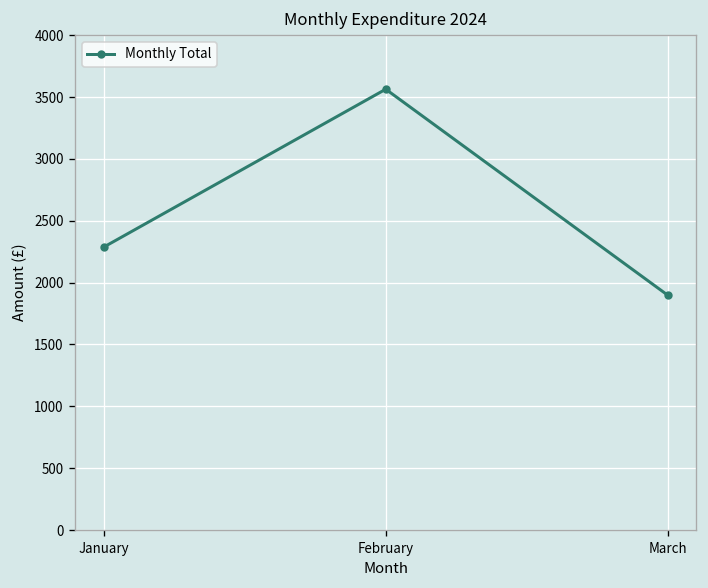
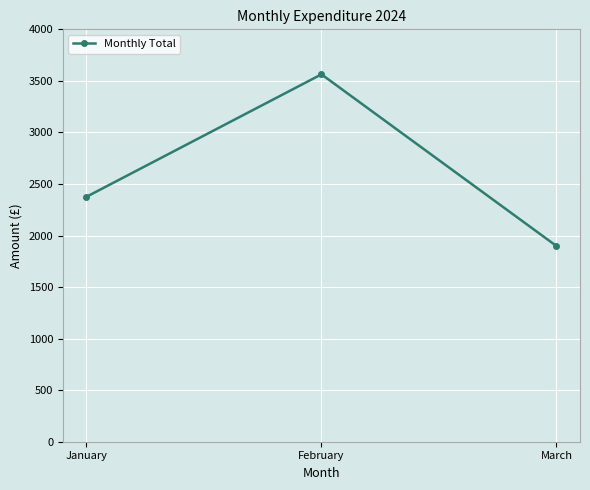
  {
-   "January": 2290,
+   "January": 2380,
    "February": 3560,
    "March": 1900
  }
